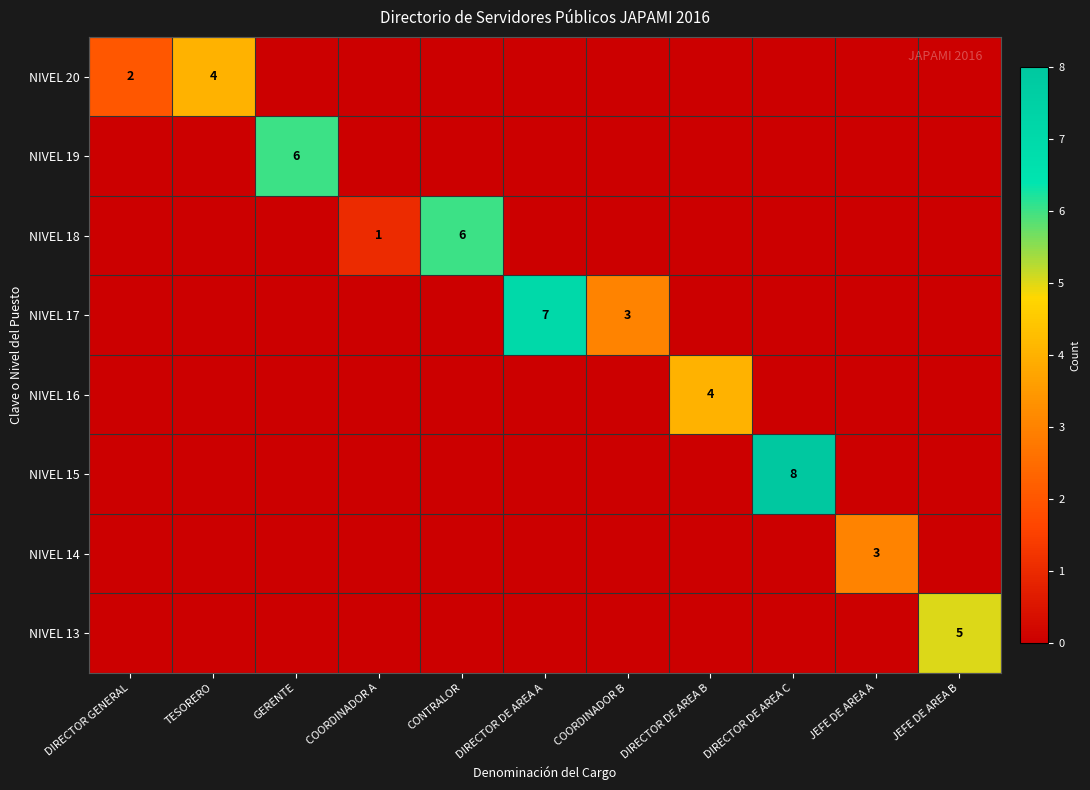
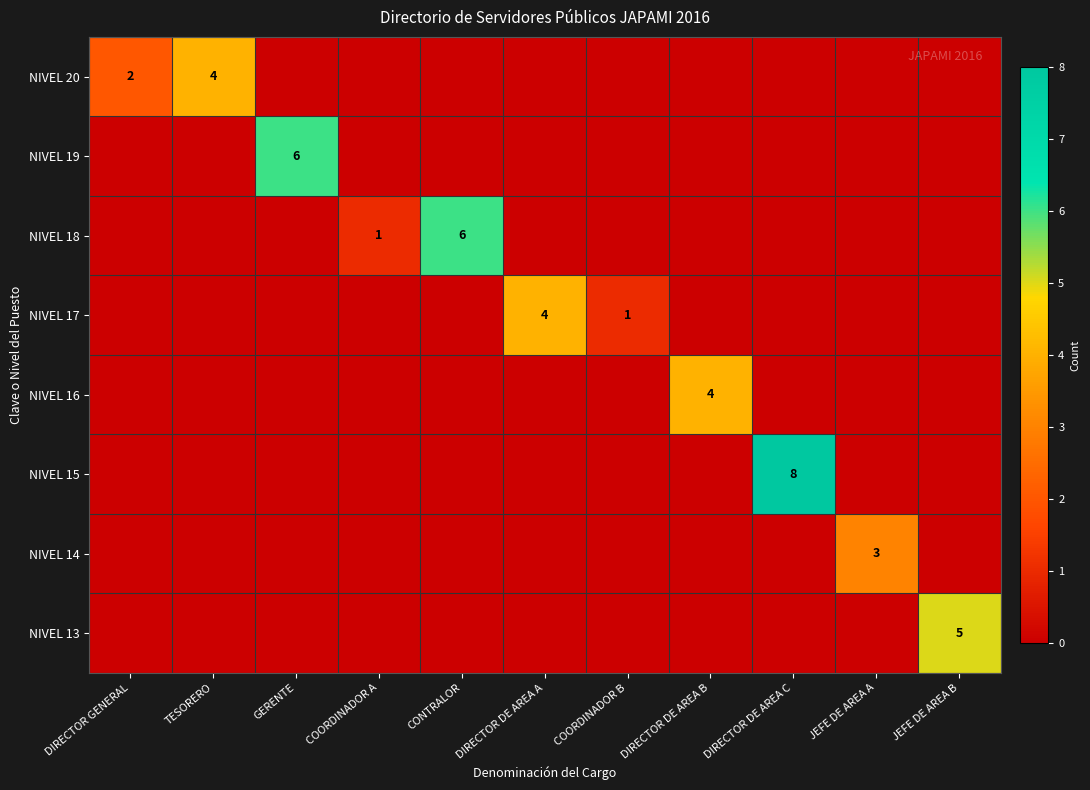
  {
    "NIVEL 20": {
      "DIRECTOR GENERAL": 2,
      "TESORERO": 4,
      "JEFE DE AREA B": 2016
    },
    "NIVEL 19": {
      "GERENTE": 6
    },
    "NIVEL 18": {
      "COORDINADOR A": 1,
      "CONTRALOR": 6
    },
    "NIVEL 17": {
-     "DIRECTOR DE AREA A": 7,
-     "COORDINADOR B": 3
+     "DIRECTOR DE AREA A": 4,
+     "COORDINADOR B": 1
    },
    "NIVEL 16": {
      "DIRECTOR DE AREA B": 4
    },
    "NIVEL 15": {
      "DIRECTOR DE AREA C": 8
    },
    "NIVEL 14": {
      "JEFE DE AREA A": 3
    },
    "NIVEL 13": {
      "JEFE DE AREA B": 5
    }
  }
